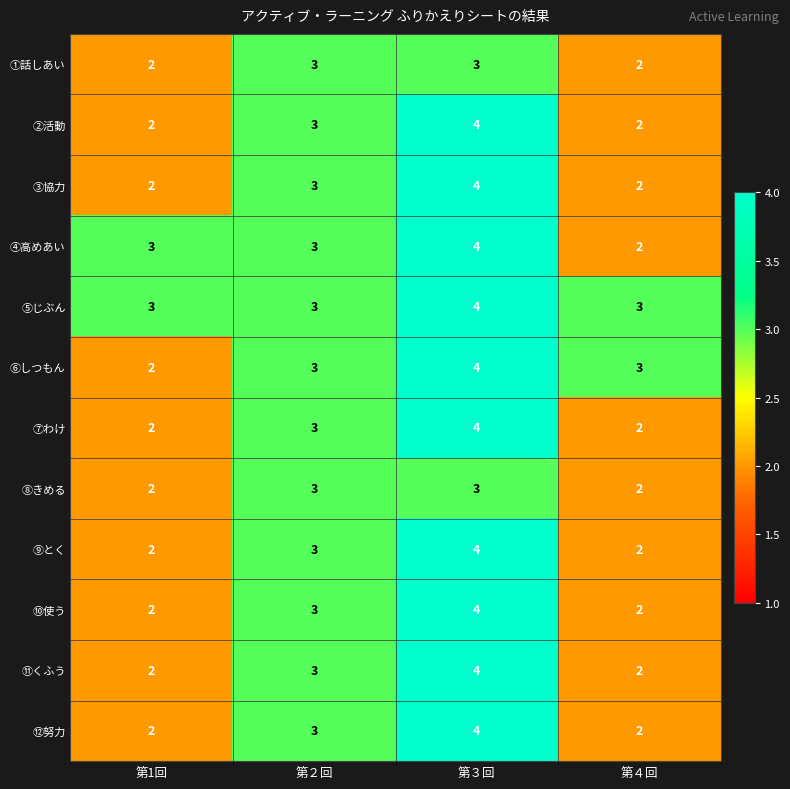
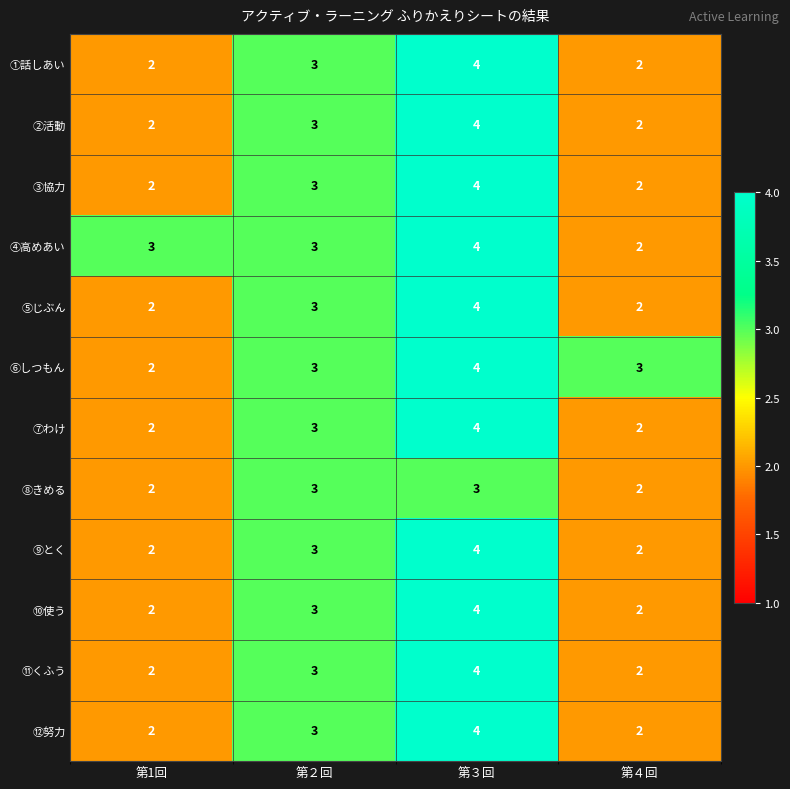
  {
    "①話しあい": {
      "第1回": 2,
      "第２回": 3,
-     "第３回": 3,
+     "第３回": 4,
      "第４回": 2
    },
    "②活動": {
      "第1回": 2,
      "第２回": 3,
      "第３回": 4,
      "第４回": 2
    },
    "③協力": {
      "第1回": 2,
      "第２回": 3,
      "第３回": 4,
      "第４回": 2
    },
    "④高めあい": {
      "第1回": 3,
      "第２回": 3,
      "第３回": 4,
      "第４回": 2
    },
    "⑤じぶん": {
-     "第1回": 3,
+     "第1回": 2,
      "第２回": 3,
      "第３回": 4,
-     "第４回": 3
+     "第４回": 2
    },
    "⑥しつもん": {
      "第1回": 2,
      "第２回": 3,
      "第３回": 4,
      "第４回": 3
    },
    "⑦わけ": {
      "第1回": 2,
      "第２回": 3,
      "第３回": 4,
      "第４回": 2
    },
    "⑧きめる": {
      "第1回": 2,
      "第２回": 3,
      "第３回": 3,
      "第４回": 2
    },
    "⑨とく": {
      "第1回": 2,
      "第２回": 3,
      "第３回": 4,
      "第４回": 2
    },
    "⑩使う": {
      "第1回": 2,
      "第２回": 3,
      "第３回": 4,
      "第４回": 2
    },
    "⑪くふう": {
      "第1回": 2,
      "第２回": 3,
      "第３回": 4,
      "第４回": 2
    },
    "⑫努力": {
      "第1回": 2,
      "第２回": 3,
      "第３回": 4,
      "第４回": 2
    }
  }
